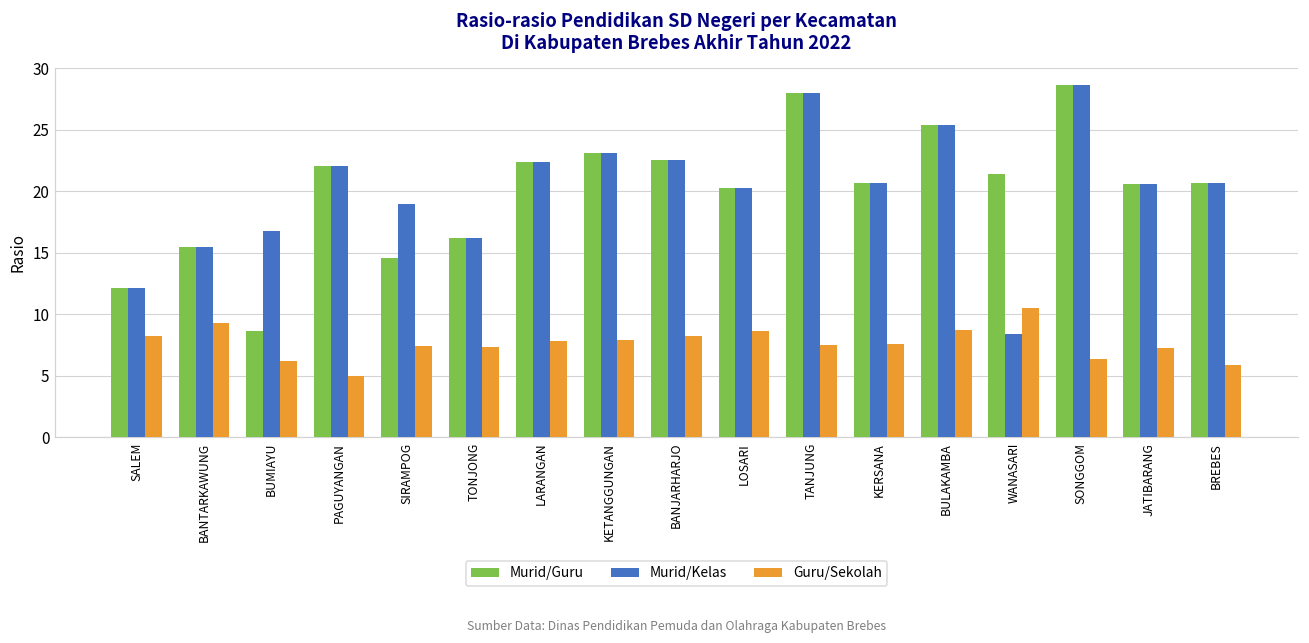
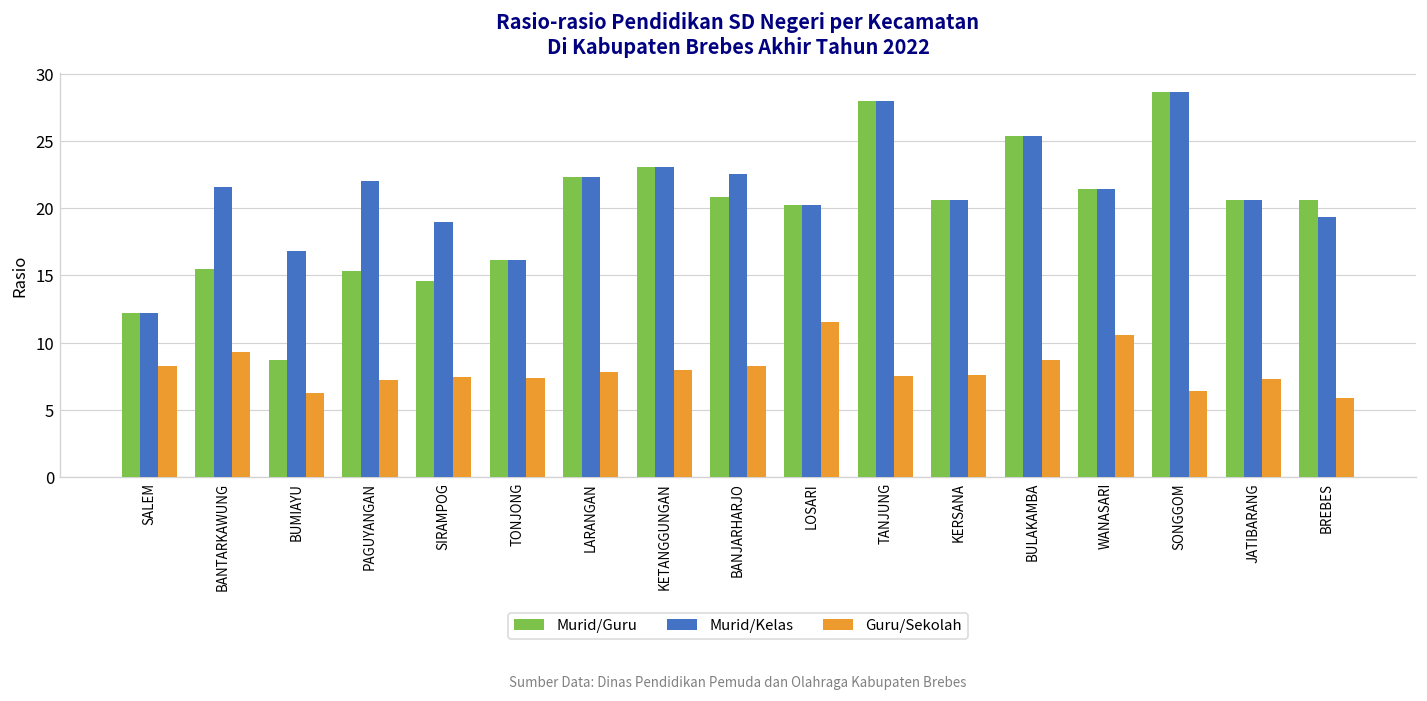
  {
    "Murid/Guru": {
      "SALEM": 12.2,
      "BANTARKAWUNG": 15.5,
      "BUMIAYU": 8.7,
-     "PAGUYANGAN": 22.0,
+     "PAGUYANGAN": 15.3,
      "SIRAMPOG": 14.6,
      "TONJONG": 16.2,
      "LARANGAN": 22.4,
      "KETANGGUNGAN": 23.1,
-     "BANJARHARJO": 22.6,
+     "BANJARHARJO": 20.9,
      "LOSARI": 20.3,
      "TANJUNG": 28.0,
      "KERSANA": 20.7,
      "BULAKAMBA": 25.4,
      "WANASARI": 21.4,
      "SONGGOM": 28.6,
      "JATIBARANG": 20.6,
      "BREBES": 20.7
    },
    "Murid/Kelas": {
      "SALEM": 12.2,
-     "BANTARKAWUNG": 15.5,
+     "BANTARKAWUNG": 21.6,
      "BUMIAYU": 16.8,
      "PAGUYANGAN": 22.0,
      "SIRAMPOG": 19.0,
      "TONJONG": 16.2,
      "LARANGAN": 22.4,
      "KETANGGUNGAN": 23.1,
      "BANJARHARJO": 22.6,
      "LOSARI": 20.3,
      "TANJUNG": 28.0,
      "KERSANA": 20.7,
      "BULAKAMBA": 25.4,
-     "WANASARI": 8.4,
+     "WANASARI": 21.4,
      "SONGGOM": 28.6,
      "JATIBARANG": 20.6,
-     "BREBES": 20.7
+     "BREBES": 19.4
    },
    "Guru/Sekolah": {
      "SALEM": 8.2,
      "BANTARKAWUNG": 9.3,
      "BUMIAYU": 6.2,
-     "PAGUYANGAN": 5.0,
+     "PAGUYANGAN": 7.2,
      "SIRAMPOG": 7.5,
      "TONJONG": 7.4,
      "LARANGAN": 7.8,
      "KETANGGUNGAN": 7.9,
      "BANJARHARJO": 8.2,
-     "LOSARI": 8.6,
+     "LOSARI": 11.6,
      "TANJUNG": 7.5,
      "KERSANA": 7.6,
      "BULAKAMBA": 8.7,
      "WANASARI": 10.6,
      "SONGGOM": 6.4,
      "JATIBARANG": 7.3,
      "BREBES": 5.9
    }
  }
